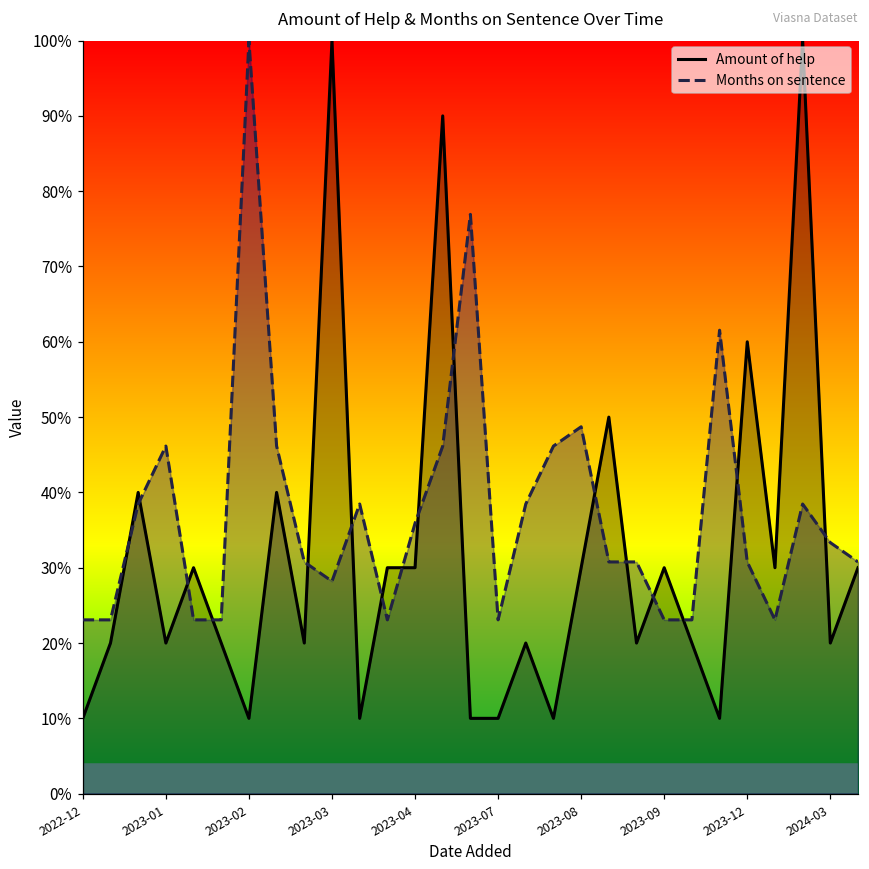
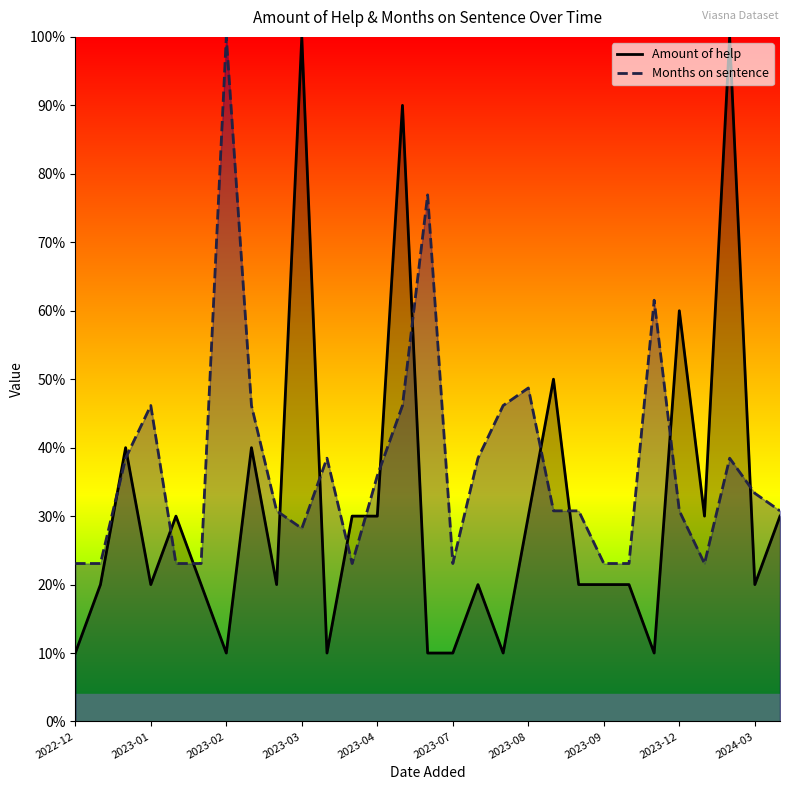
  {
    "Amount of help": {
      "2022-12": "10%",
      "2023-01": "20%",
      "2023-02": "10%",
      "2023-03": "100%",
      "2023-04": "30%",
      "2023-07": "10%",
      "2023-08": "30%",
-     "2023-09": "30%",
+     "2023-09": "20%",
      "2023-12": "60%",
      "2024-03": "20%"
    },
    "Months on sentence": {
      "2022-12": "23%",
      "2023-01": "46%",
      "2023-02": "100%",
      "2023-03": "28%",
      "2023-04": "36%",
      "2023-07": "23%",
      "2023-08": "49%",
      "2023-09": "23%",
      "2023-12": "31%",
      "2024-03": "33%"
    }
  }
